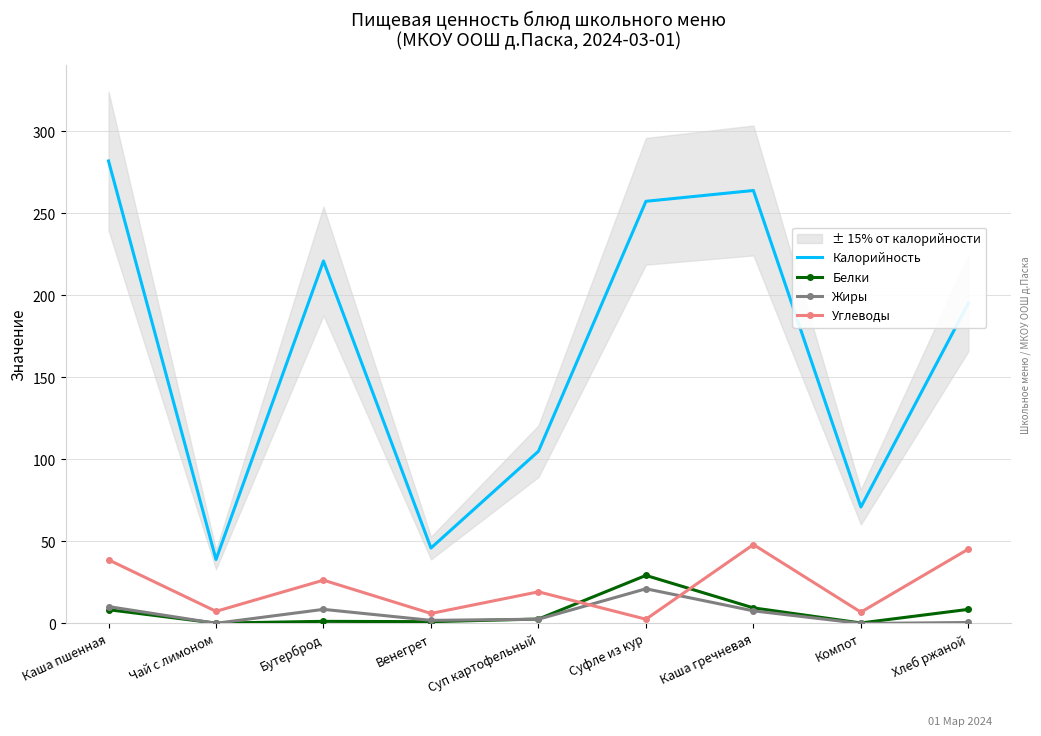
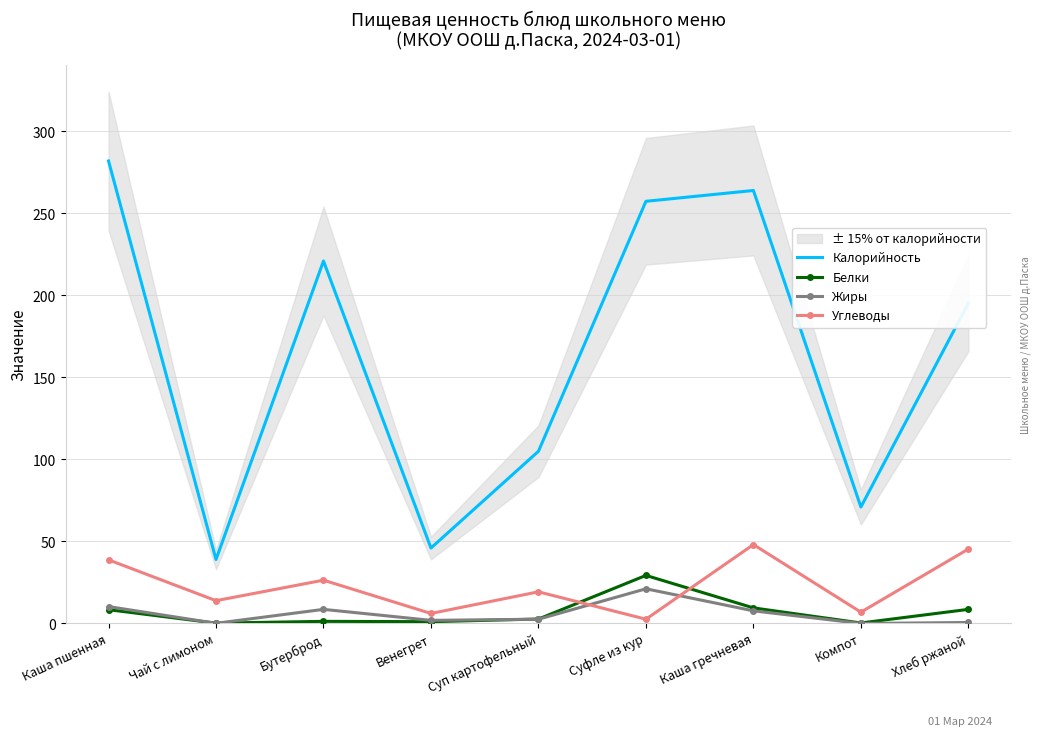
  {
    "Калорийность": {
      "Каша пшенная": 282,
      "Чай с лимоном": 39,
      "Бутерброд": 221,
      "Венегрет": 46,
      "Суп картофельный": 105,
      "Суфле из кур": 257,
      "Каша гречневая": 264,
      "Компот": 71
    },
    "Белки": {
      "Каша пшенная": 8,
      "Бутерброд": 1,
      "Суфле из кур": 29,
      "Каша гречневая": 10,
      "Хлеб ржаной": 9
    },
    "Жиры": {
      "Каша пшенная": 10,
      "Бутерброд": 9,
      "Суфле из кур": 21,
      "Каша гречневая": 8,
      "Хлеб ржаной": 1
    },
    "Углеводы": {
      "Каша пшенная": 39,
-     "Чай с лимоном": 7,
+     "Чай с лимоном": 14,
      "Бутерброд": 26,
      "Венегрет": 6,
      "Суп картофельный": 19,
      "Суфле из кур": 3,
      "Каша гречневая": 48,
      "Компот": 7,
      "Хлеб ржаной": 45
    }
  }
